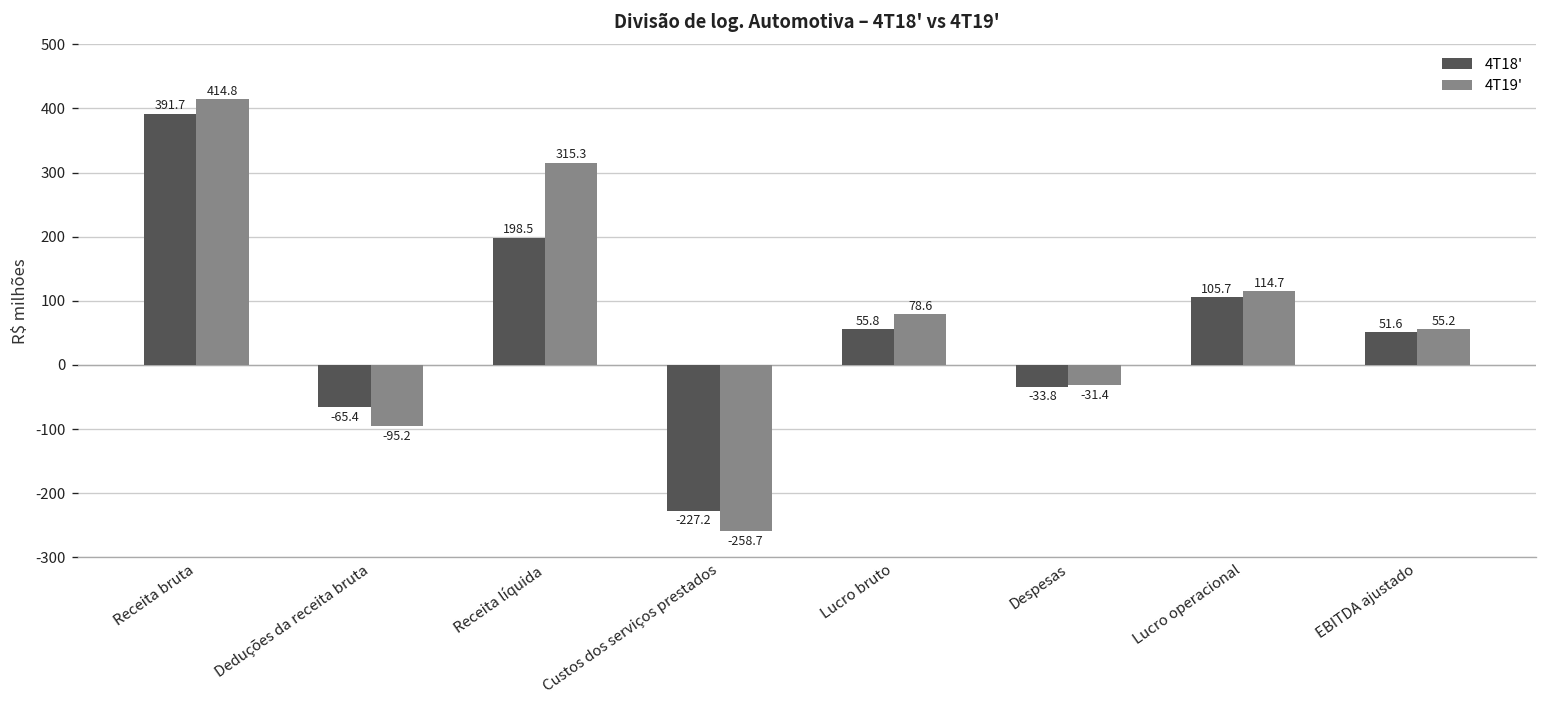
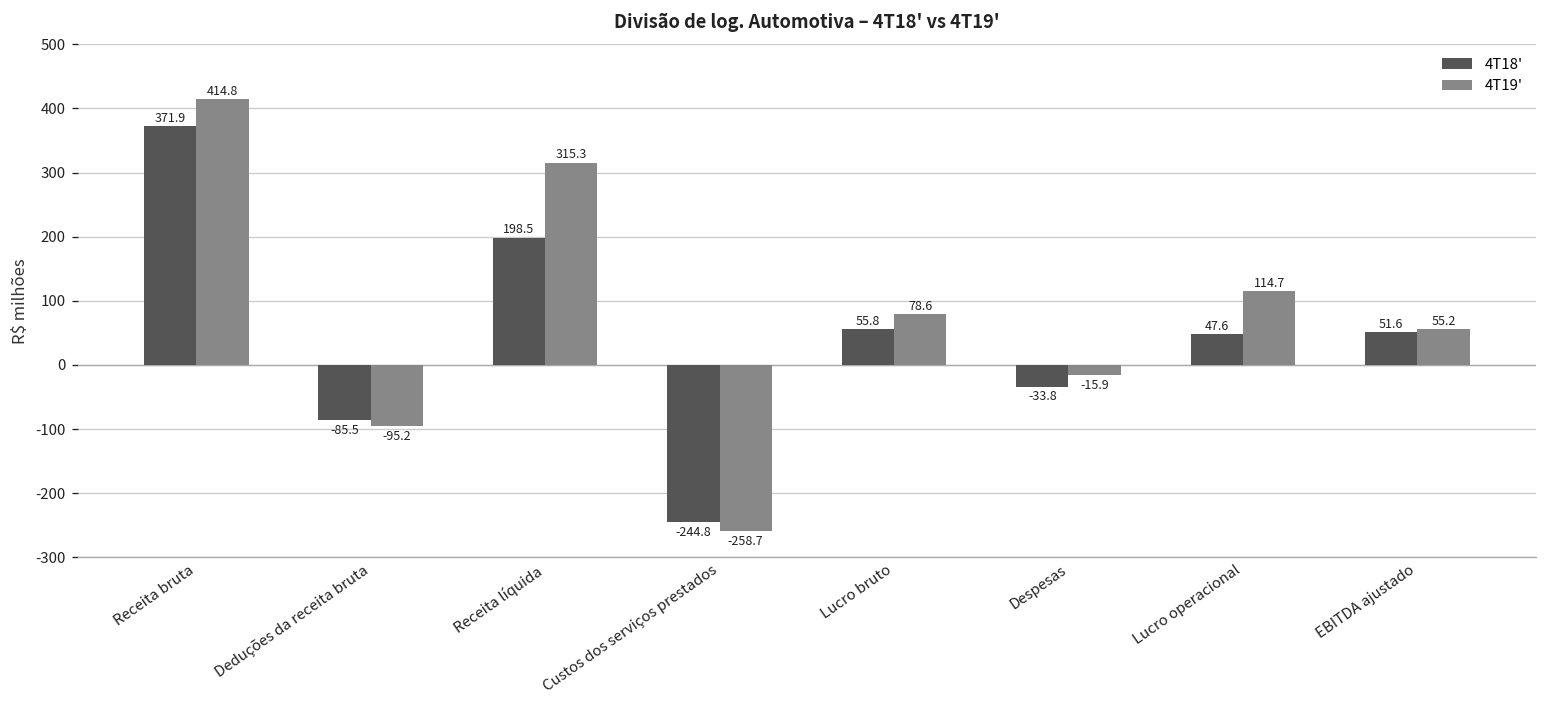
  {
    "4T18'": {
-     "Receita bruta": 391.7,
-     "Deduções da receita bruta": -65.4,
+     "Receita bruta": 371.9,
+     "Deduções da receita bruta": -85.5,
      "Receita líquida": 198.5,
-     "Custos dos serviços prestados": -227.2,
+     "Custos dos serviços prestados": -244.8,
      "Lucro bruto": 55.8,
      "Despesas": -33.8,
-     "Lucro operacional": 105.7,
+     "Lucro operacional": 47.6,
      "EBITDA ajustado": 51.6
    },
    "4T19'": {
      "Receita bruta": 414.8,
      "Deduções da receita bruta": -95.2,
      "Receita líquida": 315.3,
      "Custos dos serviços prestados": -258.7,
      "Lucro bruto": 78.6,
-     "Despesas": -31.4,
+     "Despesas": -15.9,
      "Lucro operacional": 114.7,
      "EBITDA ajustado": 55.2
    }
  }
